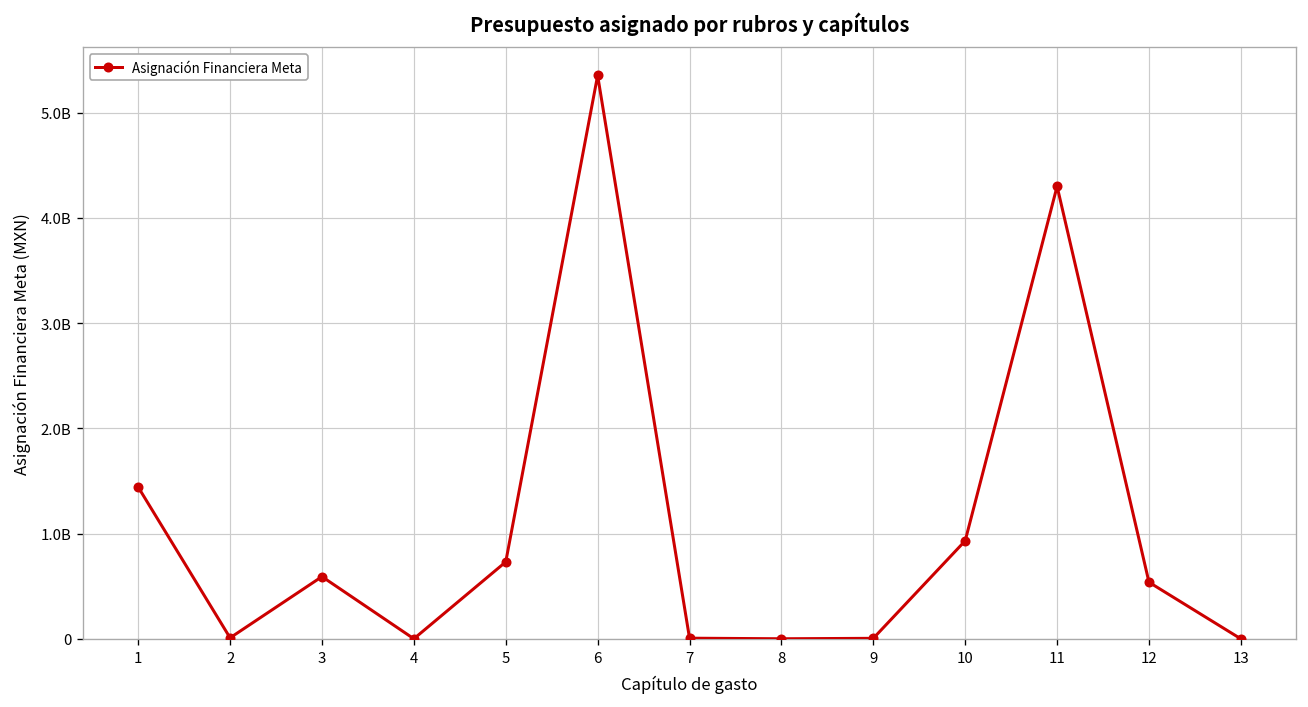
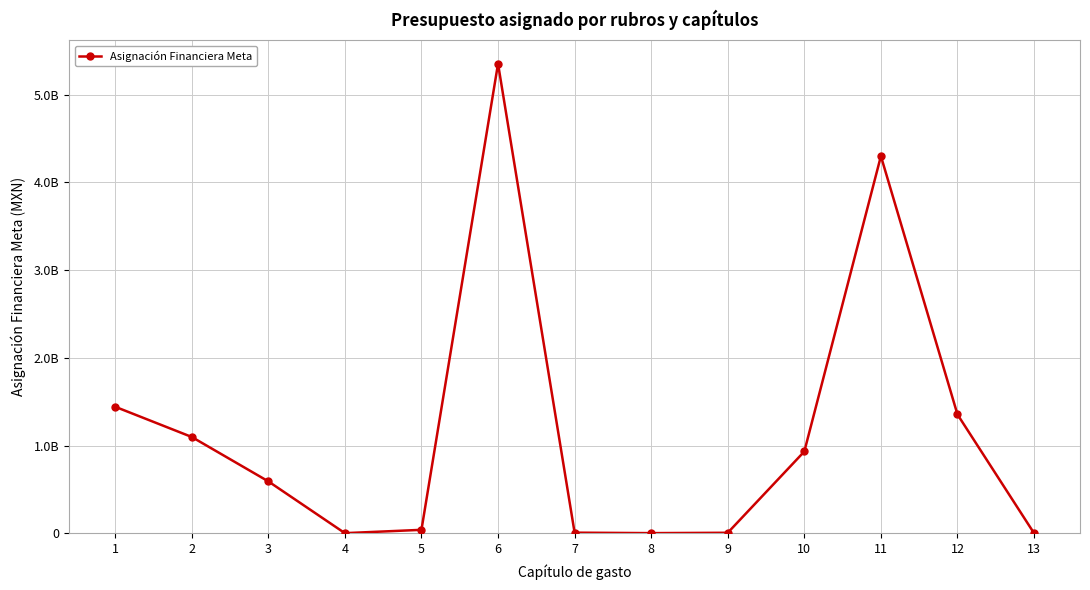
  {
    "1": 1400000000,
-   "2": 0,
+   "2": 1100000000,
    "3": 600000000,
    "4": 0,
-   "5": 700000000,
+   "5": 0,
    "6": 5400000000,
    "7": 0,
    "8": 0,
    "9": 0,
    "10": 900000000,
    "11": 4300000000,
-   "12": 500000000,
+   "12": 1400000000,
    "13": 0
  }
